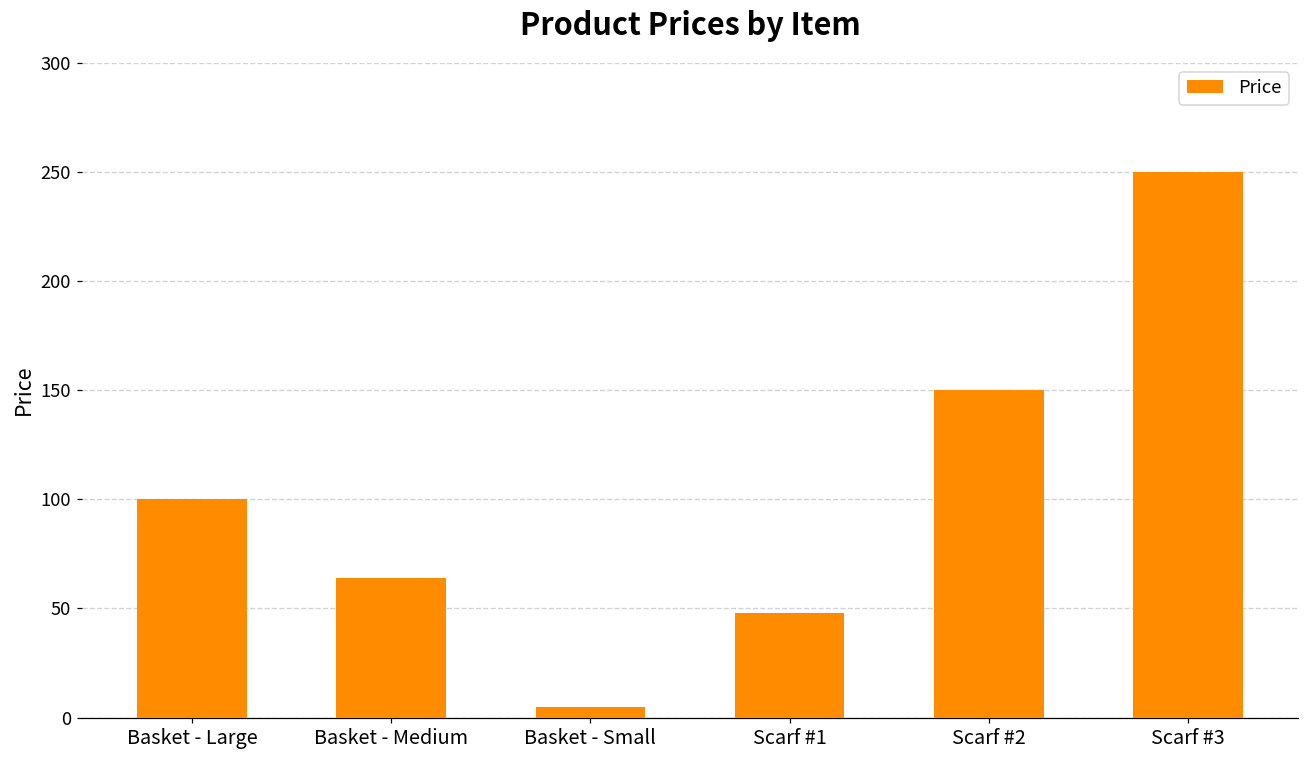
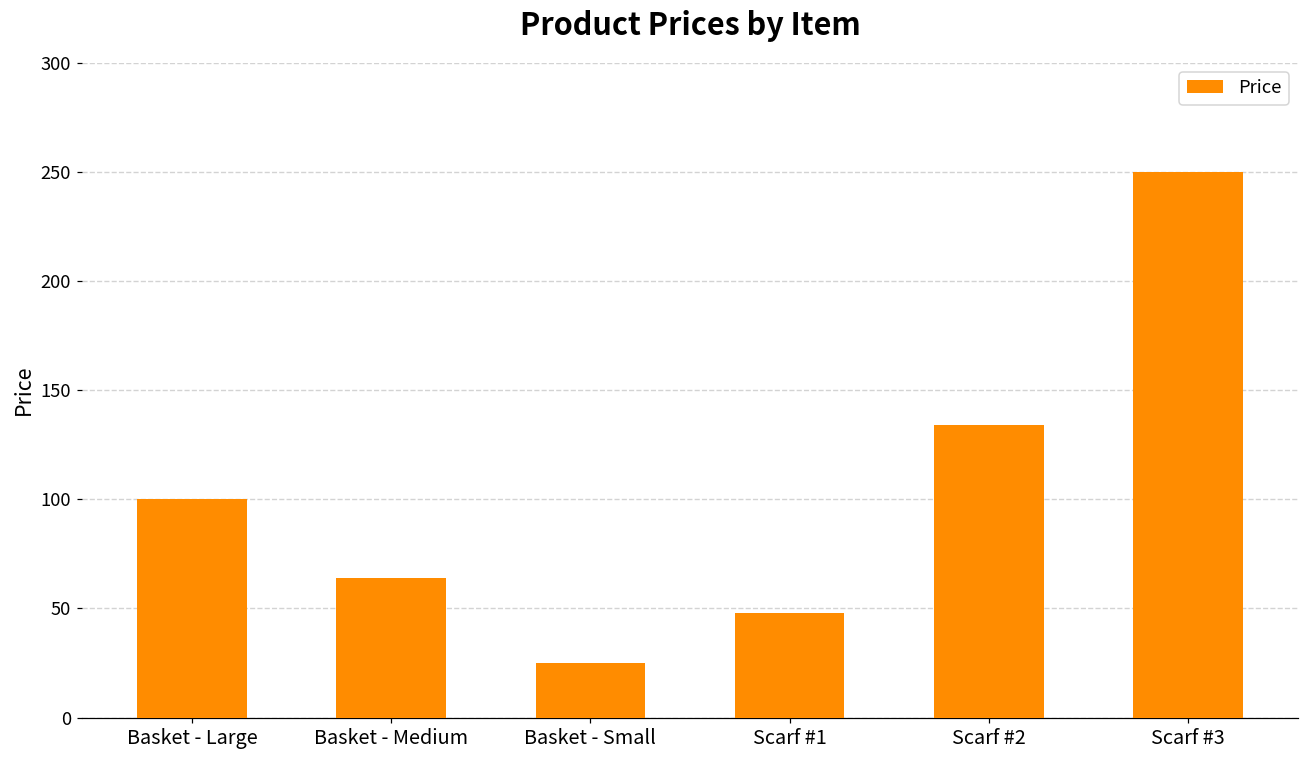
  {
    "Basket - Large": 100,
    "Basket - Medium": 64,
-   "Basket - Small": 5,
+   "Basket - Small": 25,
    "Scarf #1": 48,
-   "Scarf #2": 150,
+   "Scarf #2": 134,
    "Scarf #3": 250
  }
